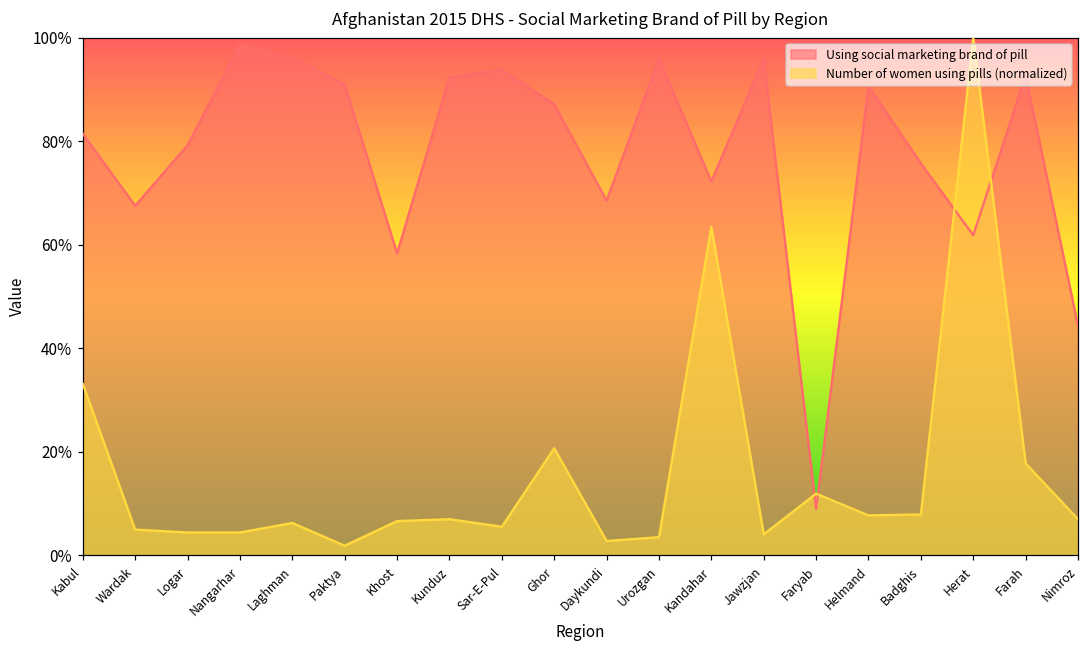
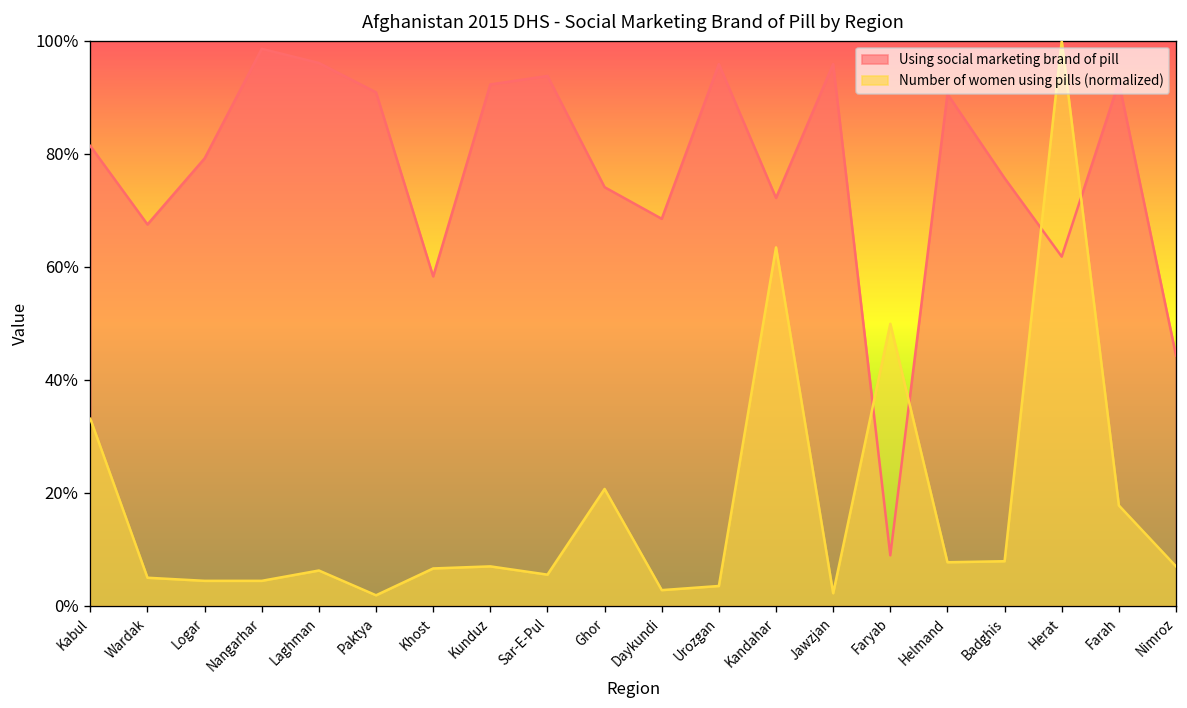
  {
    "Using social marketing brand of pill": {
      "Kabul": "81%",
      "Wardak": "68%",
      "Logar": "79%",
      "Nangarhar": "99%",
      "Laghman": "96%",
      "Paktya": "91%",
      "Khost": "58%",
      "Kunduz": "92%",
      "Sar-E-Pul": "94%",
-     "Ghor": "87%",
+     "Ghor": "74%",
      "Daykundi": "69%",
      "Urozgan": "96%",
      "Kandahar": "72%",
      "Jawzjan": "96%",
      "Faryab": "9%",
      "Helmand": "91%",
      "Badghis": "76%",
      "Herat": "62%",
      "Nimroz": "44%"
    },
    "Number of women using pills (normalized)": {
      "Kabul": "33%",
      "Wardak": "5%",
      "Logar": "4%",
      "Nangarhar": "4%",
      "Laghman": "6%",
      "Paktya": "2%",
      "Khost": "7%",
      "Kunduz": "7%",
      "Sar-E-Pul": "5%",
      "Ghor": "21%",
      "Daykundi": "3%",
      "Urozgan": "3%",
      "Kandahar": "63%",
-     "Jawzjan": "4%",
-     "Faryab": "12%",
+     "Jawzjan": "2%",
+     "Faryab": "50%",
      "Helmand": "8%",
      "Badghis": "8%",
      "Herat": "100%",
      "Farah": "18%",
      "Nimroz": "7%"
    }
  }
